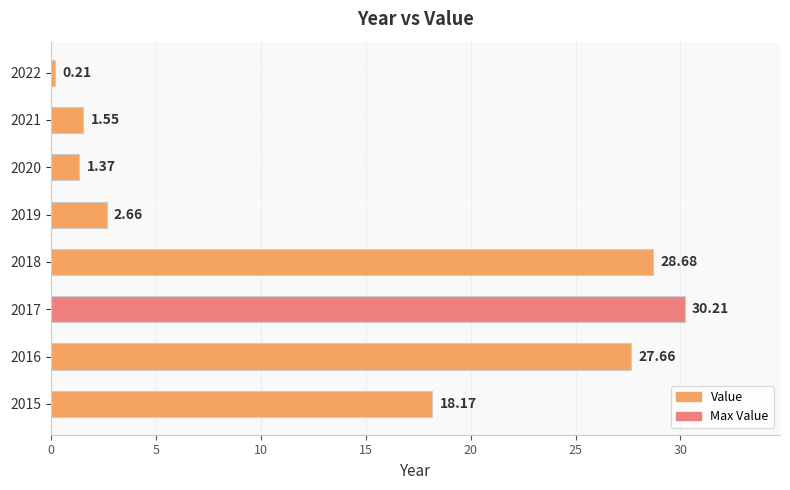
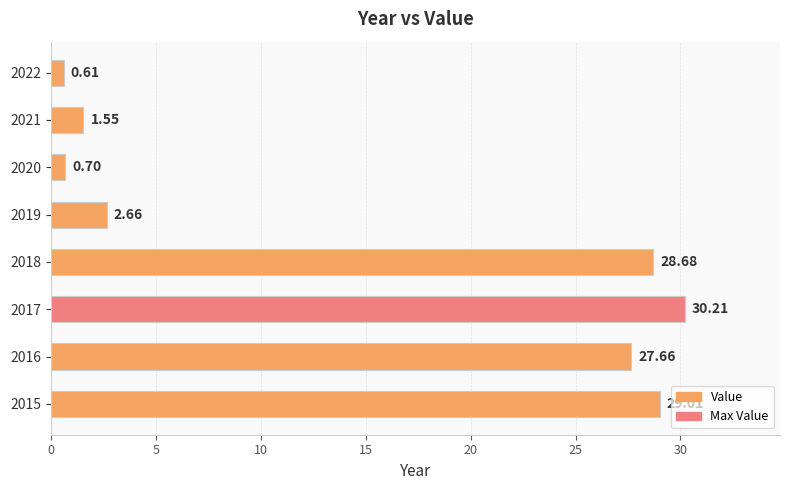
  {
-   "2022": 0.21,
+   "2022": 0.61,
    "2021": 1.55,
-   "2020": 1.37,
+   "2020": 0.70,
    "2019": 2.66,
    "2018": 28.68,
    "2017": 30.21,
    "2016": 27.66,
-   "2015": 18.2
+   "2015": 29.0
  }
